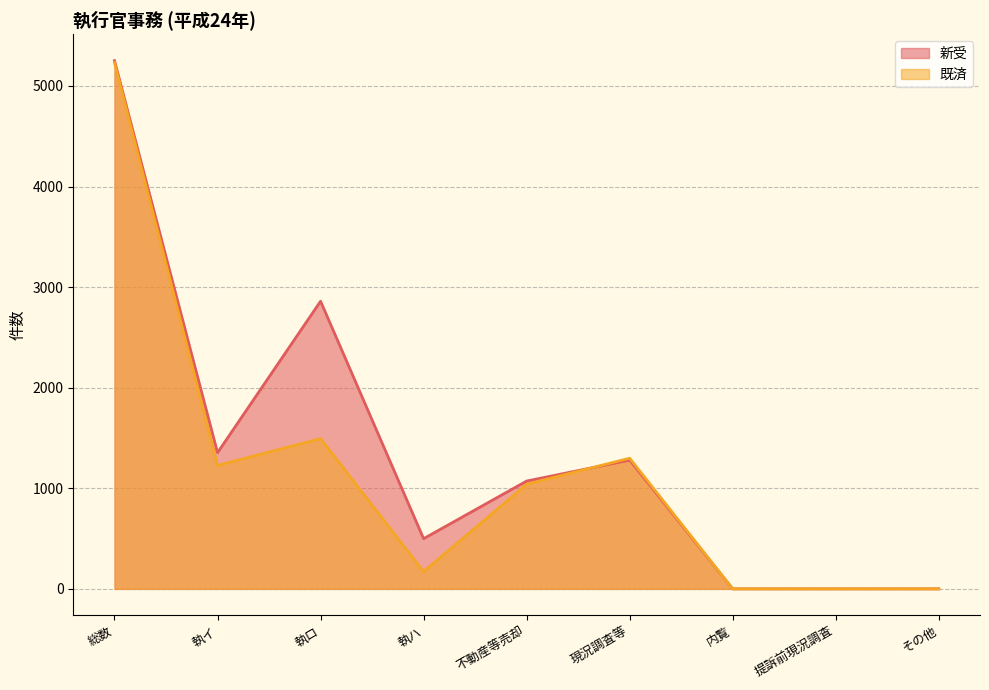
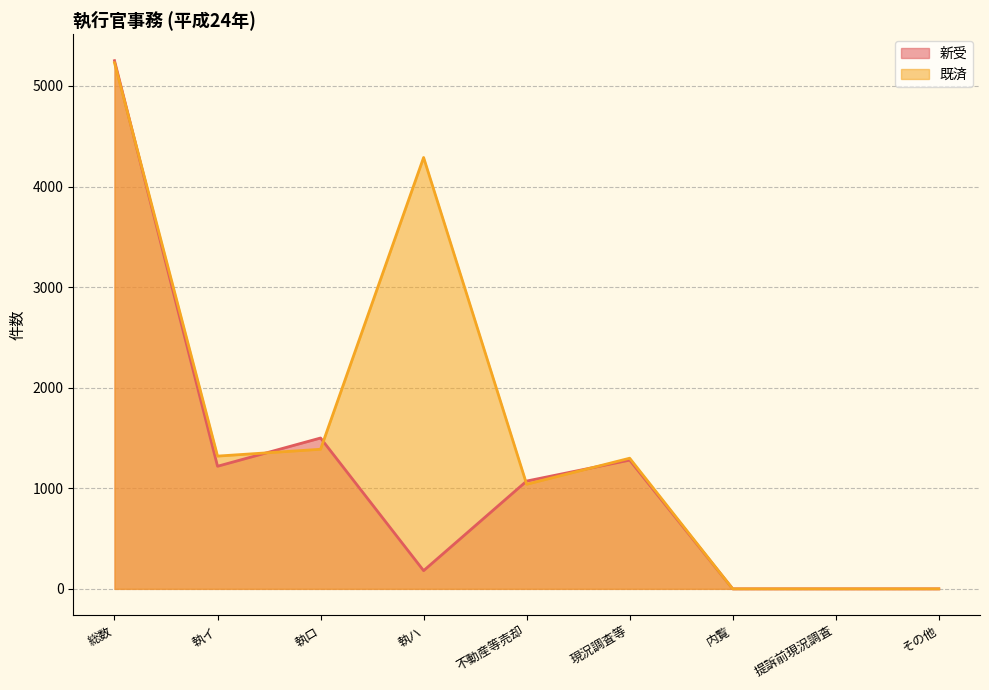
  {
    "新受": {
-     "執イ": 1350,
-     "執ロ": 2860,
-     "執ハ": 500,
+     "執イ": 1220,
+     "執ロ": 1500,
+     "執ハ": 180,
      "不動産等売却": 1070
    },
    "既済": {
-     "執イ": 1230,
-     "執ロ": 1490,
-     "執ハ": 170,
+     "執イ": 1320,
+     "執ロ": 1390,
+     "執ハ": 4290,
      "不動産等売却": 1040
    }
  }
